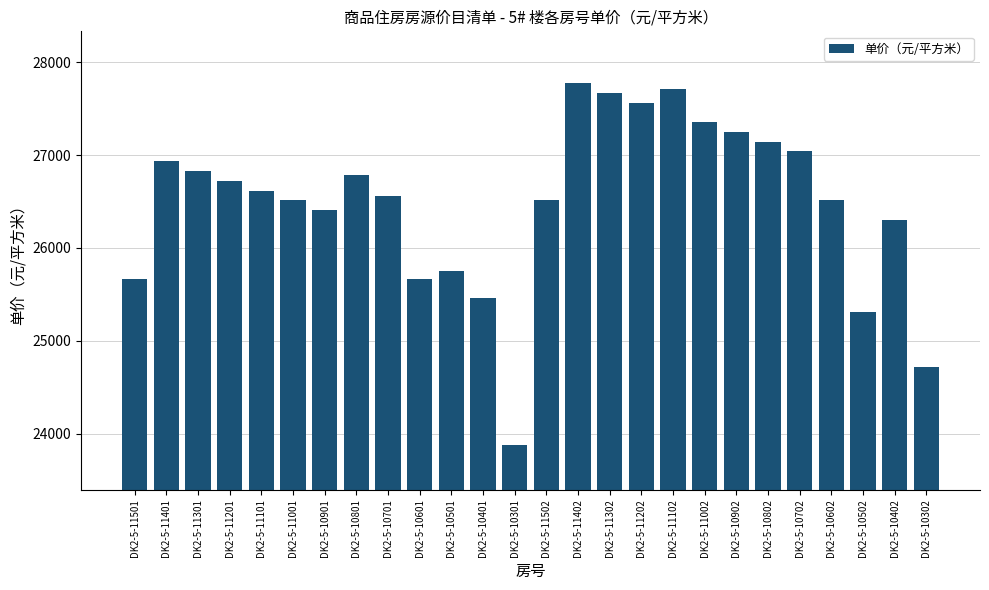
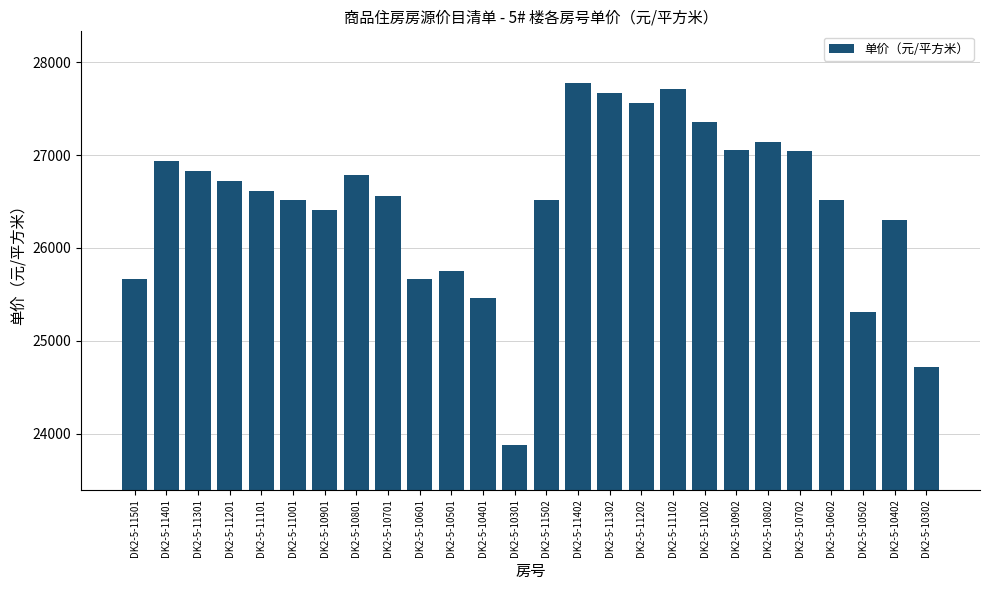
  {
    "DK2-5-11501": 25700,
    "DK2-5-11401": 26900,
    "DK2-5-11301": 26800,
    "DK2-5-11201": 26700,
    "DK2-5-11101": 26600,
    "DK2-5-11001": 26500,
    "DK2-5-10901": 26400,
    "DK2-5-10801": 26800,
    "DK2-5-10701": 26600,
    "DK2-5-10601": 25700,
    "DK2-5-10501": 25800,
    "DK2-5-10401": 25500,
    "DK2-5-10301": 23900,
    "DK2-5-11502": 26500,
    "DK2-5-11402": 27800,
    "DK2-5-11302": 27700,
    "DK2-5-11202": 27600,
    "DK2-5-11102": 27700,
    "DK2-5-11002": 27400,
-   "DK2-5-10902": 27200,
+   "DK2-5-10902": 27100,
    "DK2-5-10802": 27100,
    "DK2-5-10702": 27000,
    "DK2-5-10602": 26500,
    "DK2-5-10502": 25300,
    "DK2-5-10402": 26300,
    "DK2-5-10302": 24700
  }
